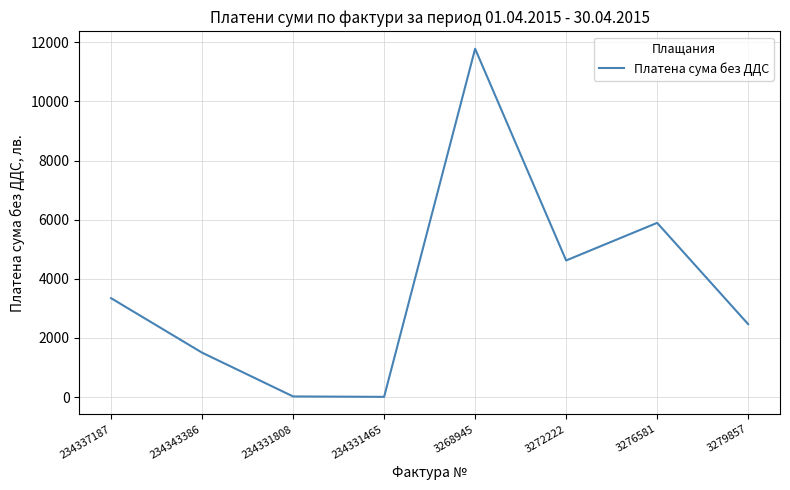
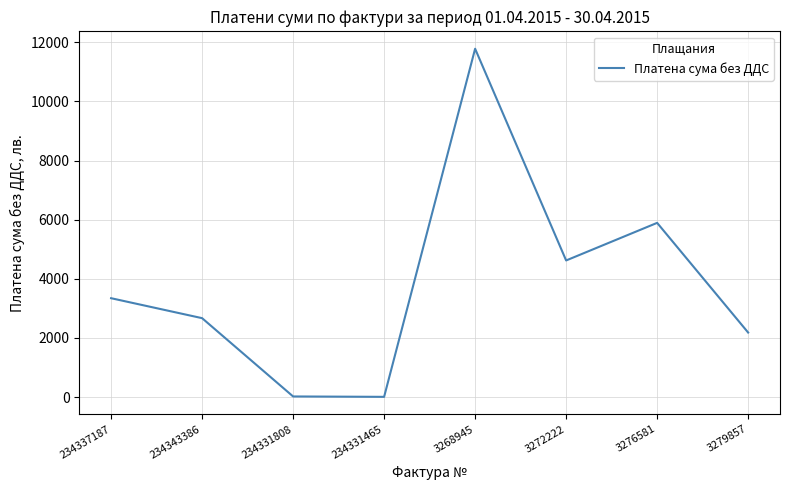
  {
    "234337187": 3300,
-   "234343386": 1500,
+   "234343386": 2700,
    "234331808": 0,
    "234331465": 0,
    "3268945": 11800,
    "3272222": 4600,
    "3276581": 5900,
-   "3279857": 2500
+   "3279857": 2200
  }
